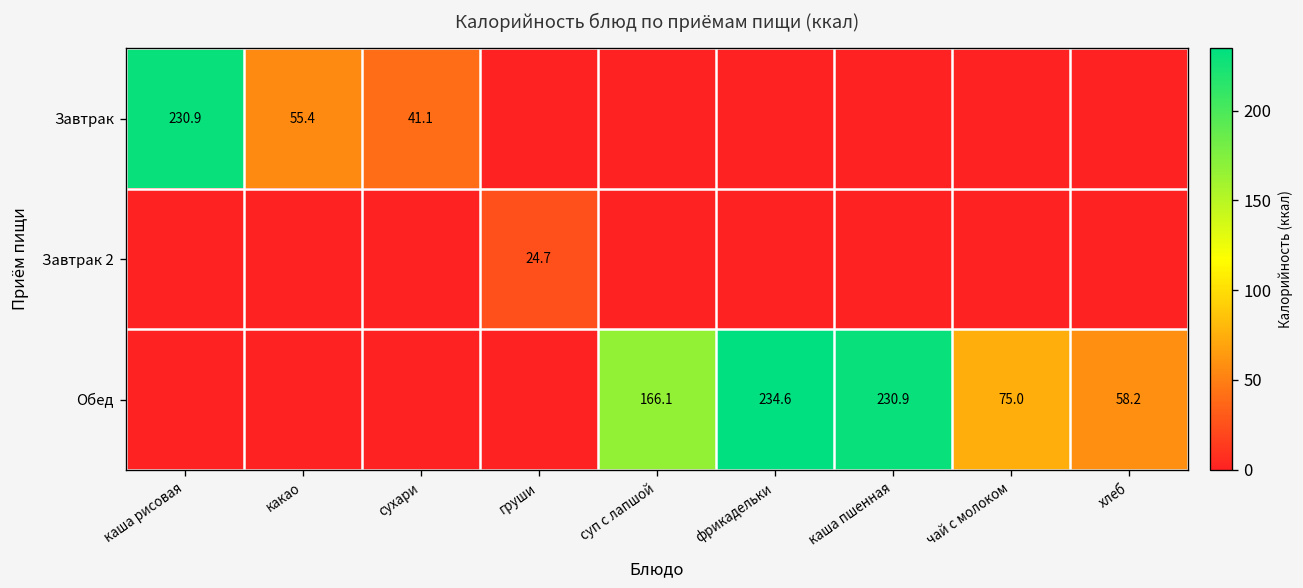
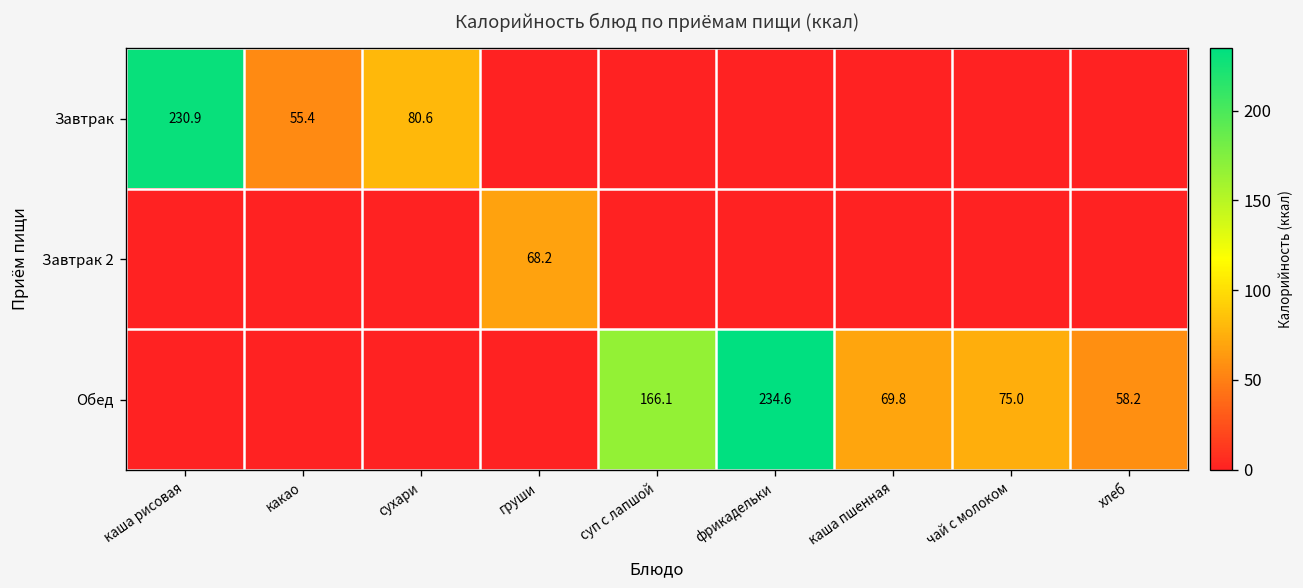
  {
    "Завтрак": {
      "каша рисовая": 230.9,
      "какао": 55.4,
-     "сухари": 41.1
+     "сухари": 80.6
    },
    "Завтрак 2": {
-     "груши": 24.7
+     "груши": 68.2
    },
    "Обед": {
      "суп с лапшой": 166.1,
      "фрикадельки": 234.6,
-     "каша пшенная": 230.9,
+     "каша пшенная": 69.8,
      "чай с молоком": 75.0,
      "хлеб": 58.2
    }
  }
